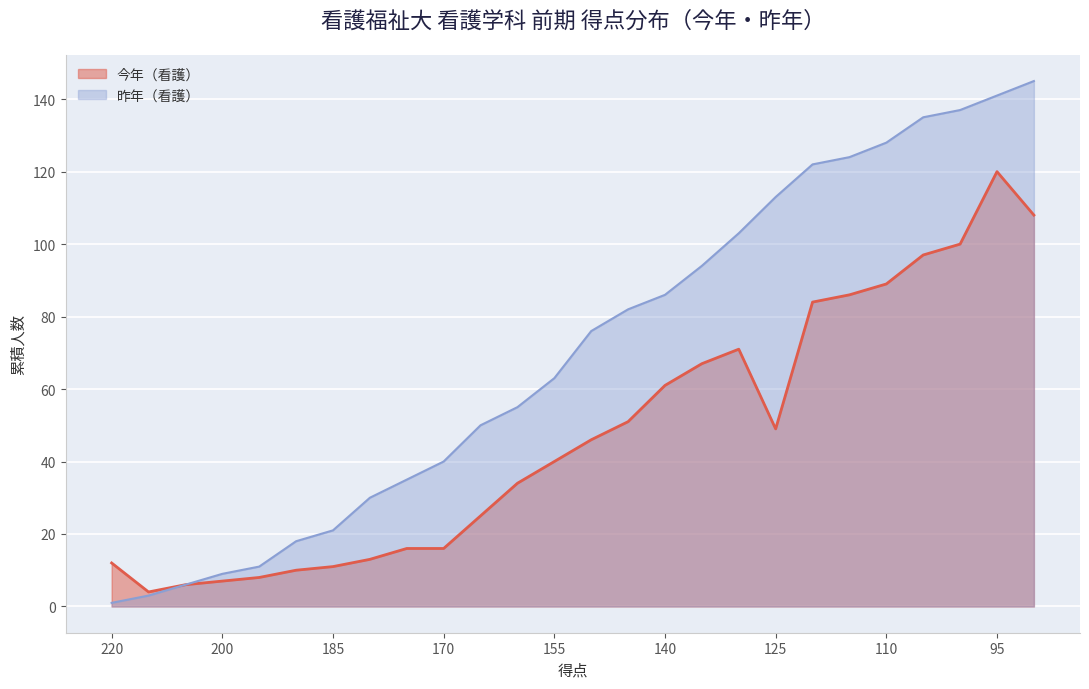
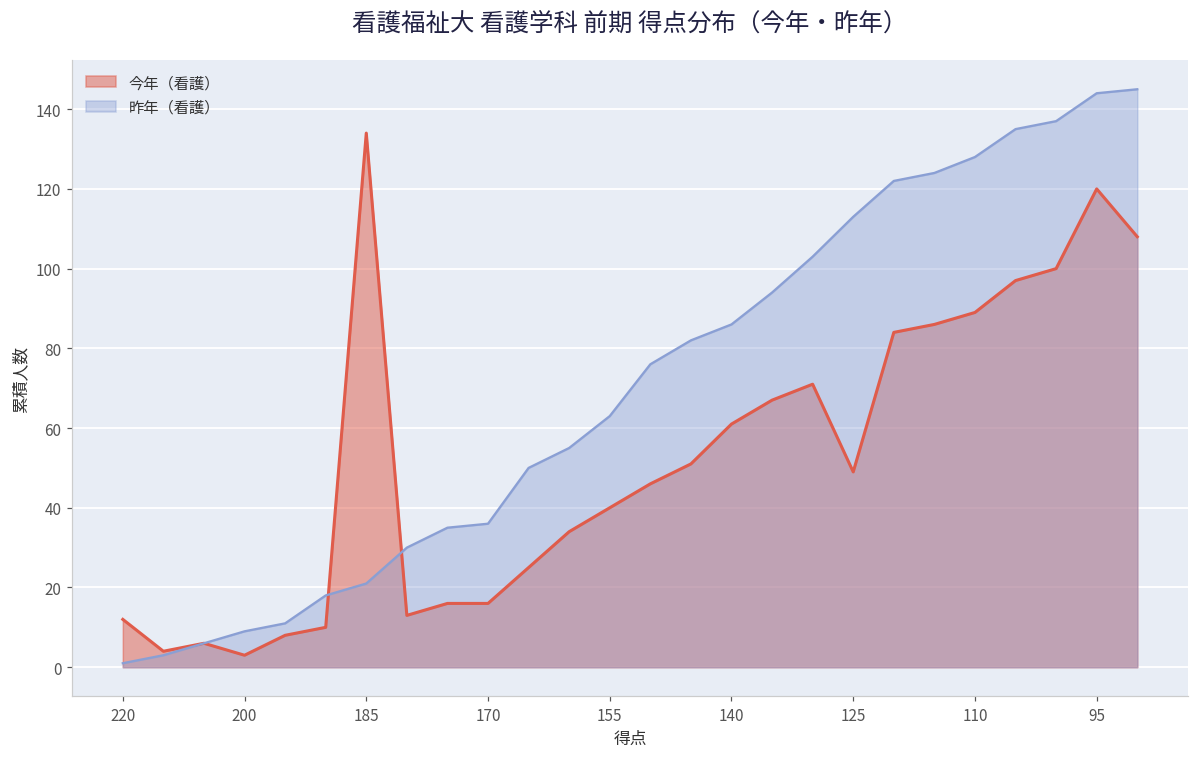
  {
    "今年（看護）": {
      "220": 12,
-     "200": 7,
-     "185": 11,
+     "200": 3,
+     "185": 134,
      "170": 16,
      "155": 40,
      "140": 61,
      "125": 49,
      "110": 89,
      "95": 120
    },
    "昨年（看護）": {
      "220": 1,
      "200": 9,
      "185": 21,
-     "170": 40,
+     "170": 36,
      "155": 63,
      "140": 86,
      "125": 113,
      "110": 128,
-     "95": 141
+     "95": 144
    }
  }
